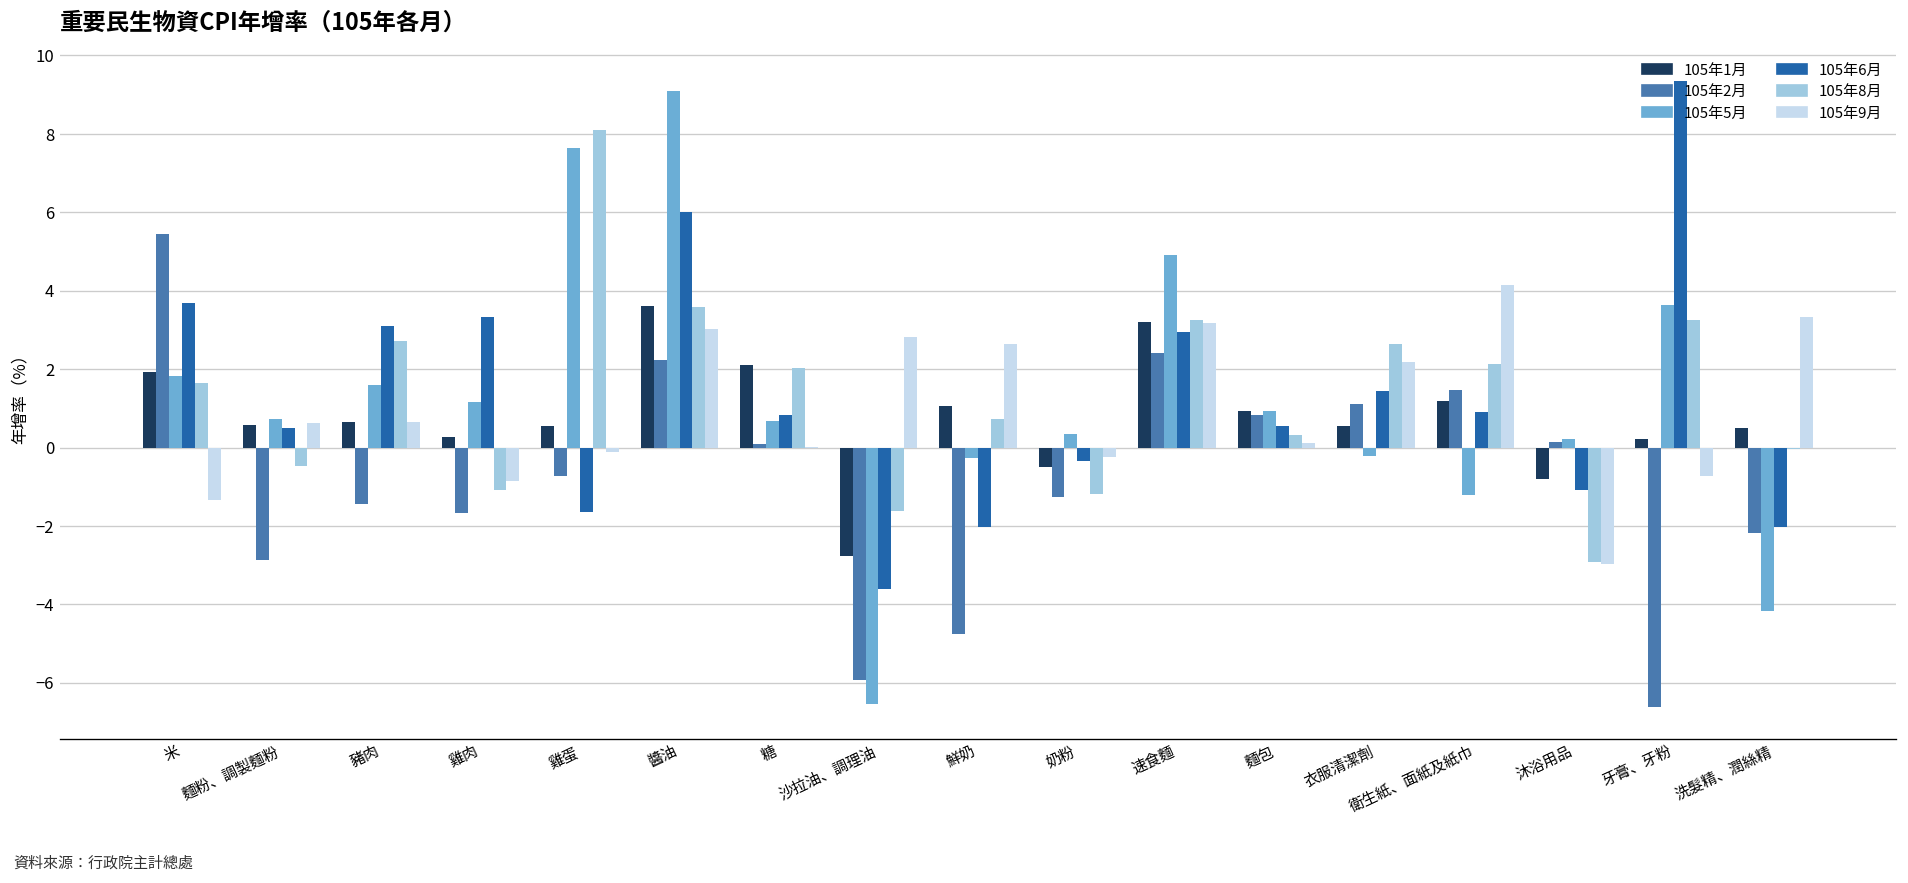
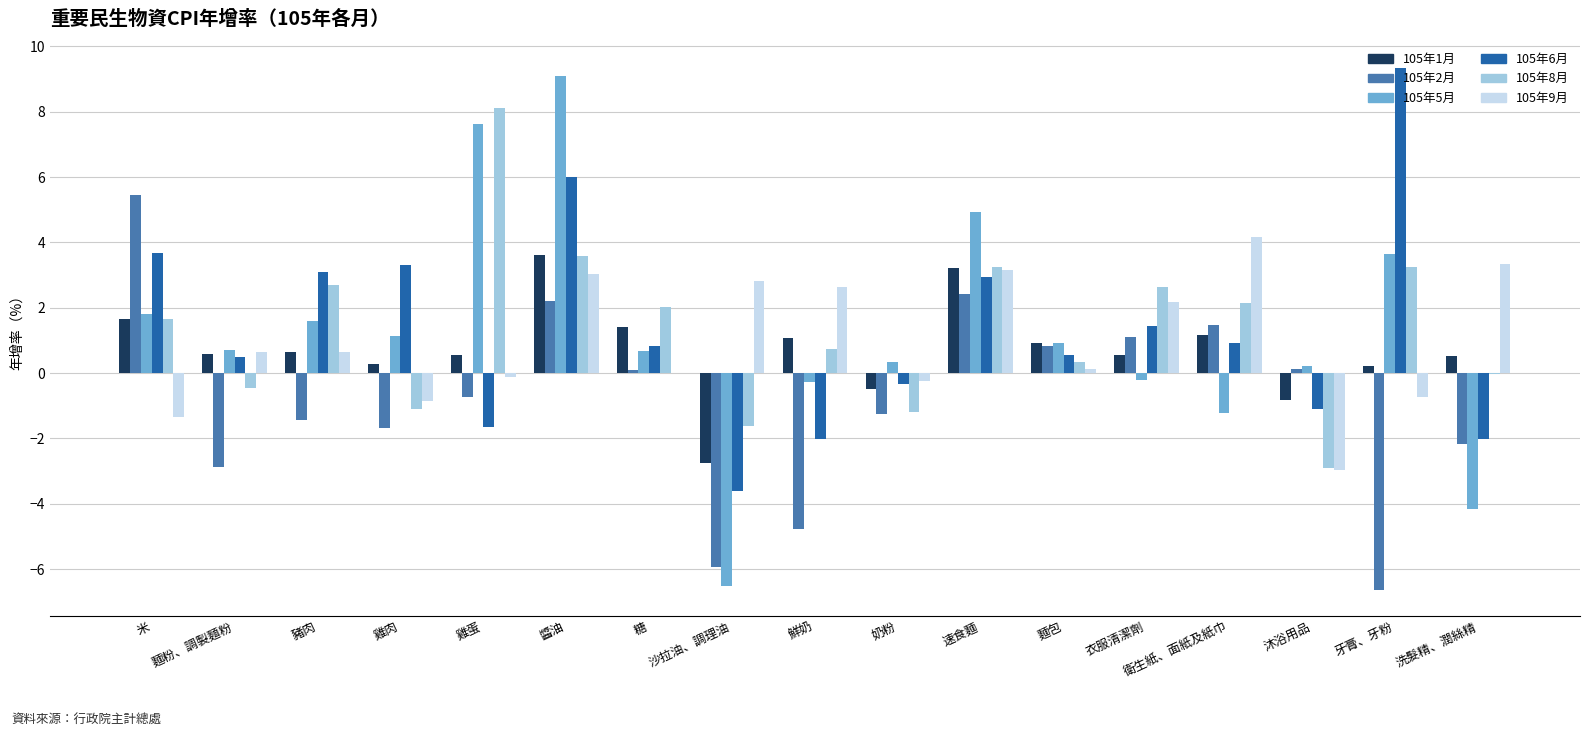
  {
    "105年1月": {
-     "米": 1.9,
+     "米": 1.7,
      "麵粉、調製麵粉": 0.6,
      "豬肉": 0.6,
      "雞肉": 0.3,
      "雞蛋": 0.6,
      "醬油": 3.6,
-     "糖": 2.1,
+     "糖": 1.4,
      "沙拉油、調理油": -2.8,
      "鮮奶": 1.1,
      "奶粉": -0.5,
      "速食麵": 3.2,
      "麵包": 0.9,
      "衣服清潔劑": 0.5,
      "衛生紙、面紙及紙巾": 1.2,
      "沐浴用品": -0.8,
      "牙膏、牙粉": 0.2,
      "洗髮精、潤絲精": 0.5
    }
  }
